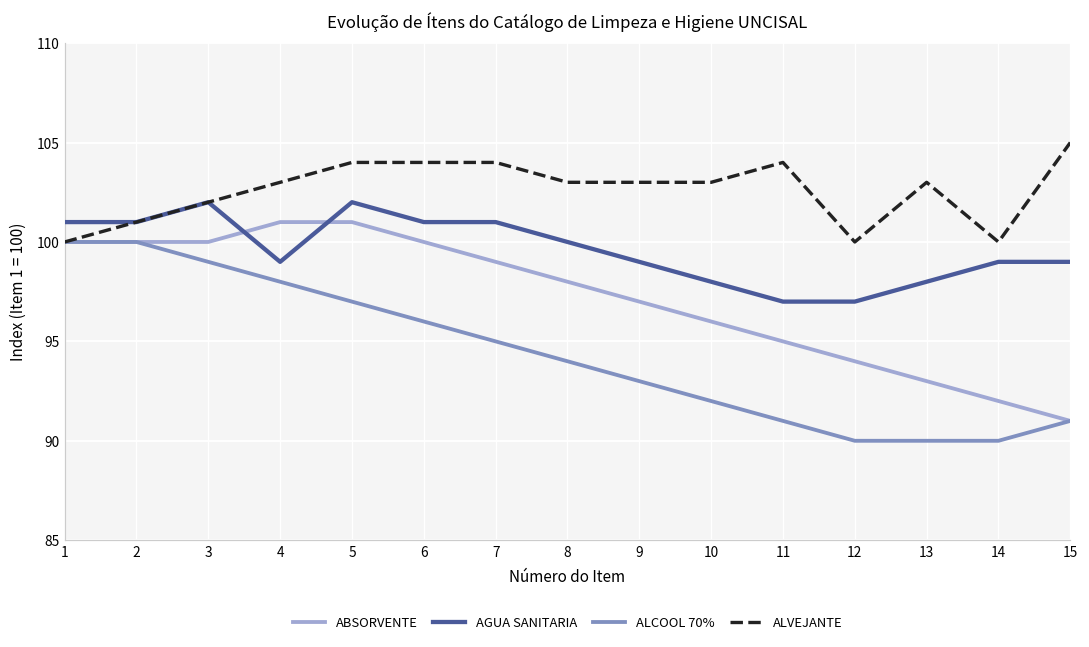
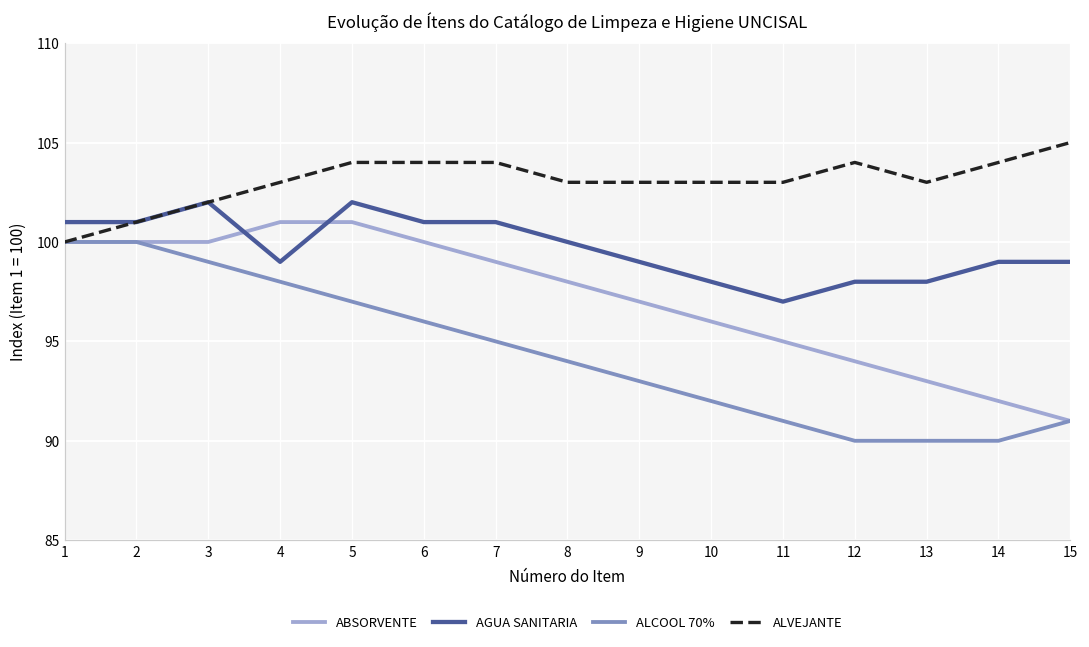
  {
    "AGUA SANITARIA": {
      "1": 101,
      "4": 99,
      "5": 102,
      "6": 101,
      "7": 101,
      "8": 100,
      "9": 99,
      "10": 98,
      "11": 97,
-     "12": 97,
+     "12": 98,
      "13": 98,
      "14": 99,
      "15": 99
    },
    "ALVEJANTE": {
      "4": 103,
      "5": 104,
      "6": 104,
      "7": 104,
      "8": 103,
      "9": 103,
      "10": 103,
-     "11": 104,
-     "12": 100,
+     "11": 103,
+     "12": 104,
      "13": 103,
-     "14": 100,
+     "14": 104,
      "15": 105
    }
  }
